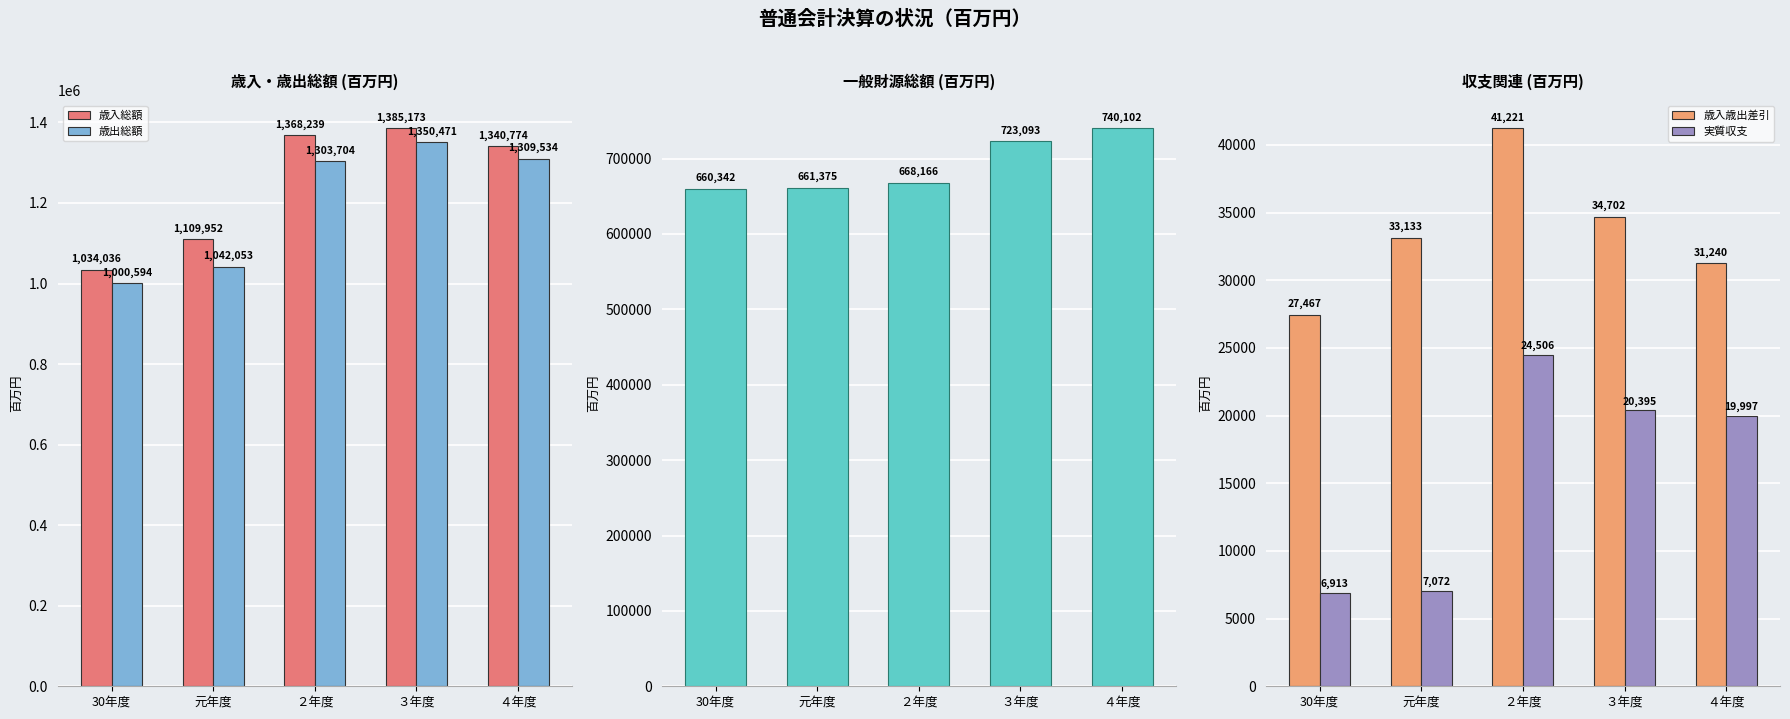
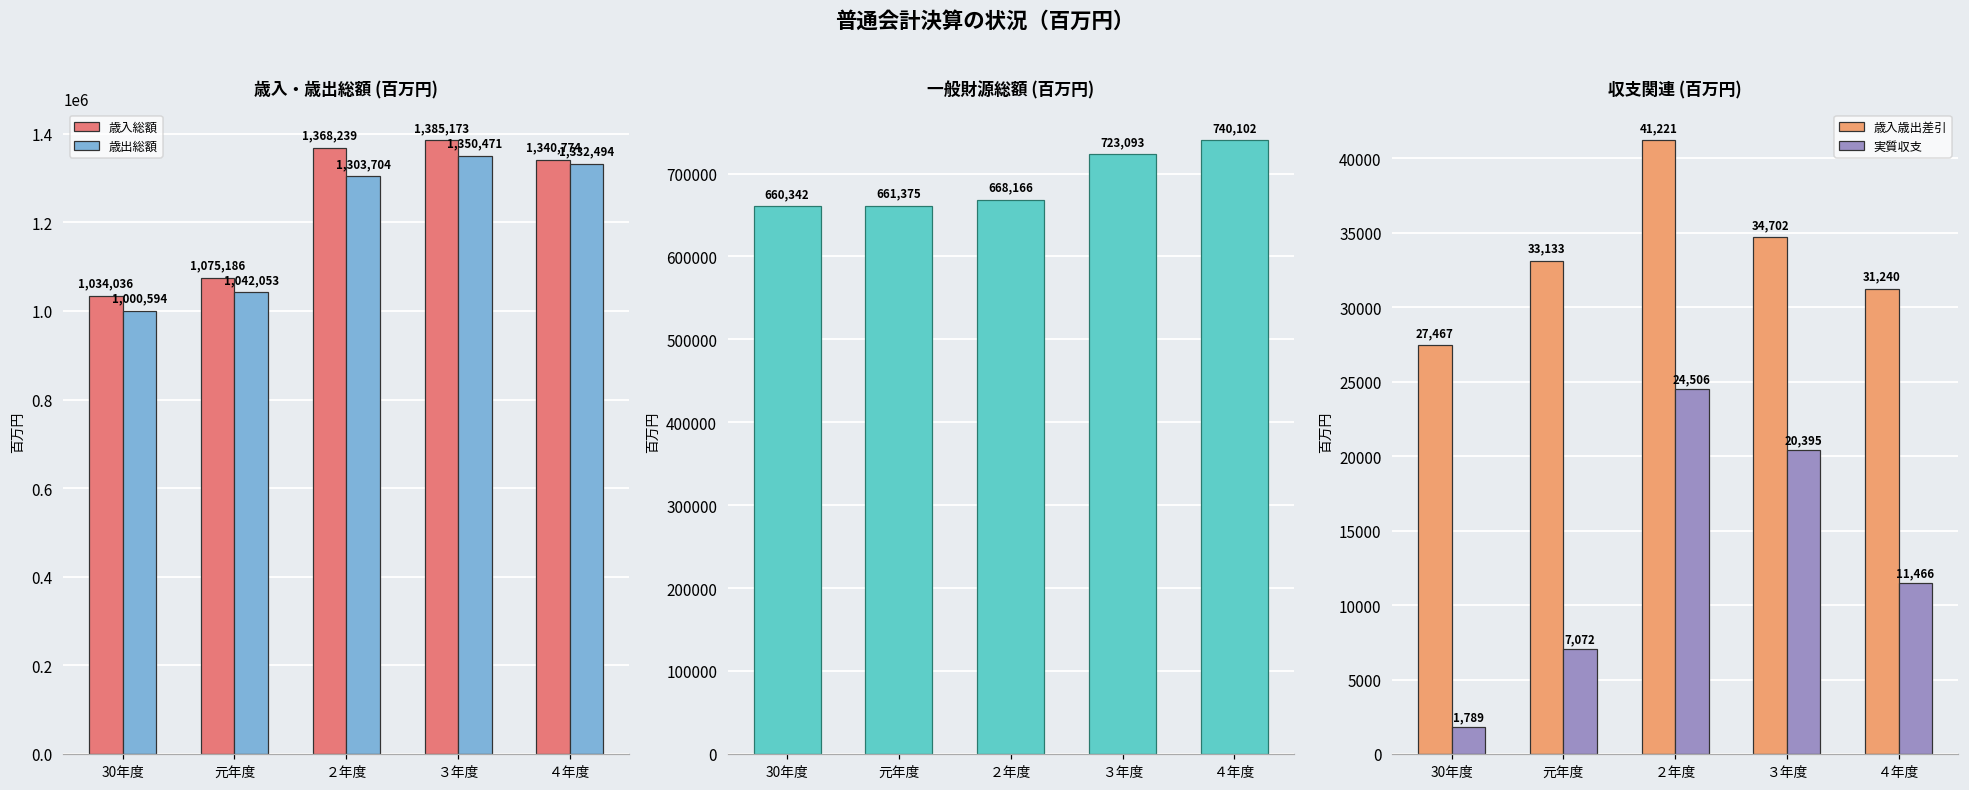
  {
    "歳入・歳出総額 (百万円)": {
      "歳入総額": {
        "30年度": "1,034,036",
-       "元年度": "1,109,952",
+       "元年度": "1,075,186",
        "２年度": "1,368,239",
        "３年度": "1,385,173"
      },
      "歳出総額": {
        "30年度": "1,000,594",
        "元年度": "1,042,053",
        "２年度": "1,303,704",
        "３年度": "1,350,471",
-       "４年度": "1,309,534"
+       "４年度": "1,332,494"
      }
    },
    "一般財源総額 (百万円)": {
      "30年度": "660,342",
      "元年度": "661,375",
      "２年度": "668,166",
      "３年度": "723,093",
      "４年度": "740,102"
    },
    "収支関連 (百万円)": {
      "歳入歳出差引": {
        "30年度": "27,467",
        "元年度": "33,133",
        "２年度": "41,221",
        "３年度": "34,702",
        "４年度": "31,240"
      },
      "実質収支": {
-       "30年度": "6,913",
+       "30年度": "1,789",
        "元年度": "7,072",
        "２年度": "24,506",
        "３年度": "20,395",
-       "４年度": "19,997"
+       "４年度": "11,466"
      }
    }
  }
